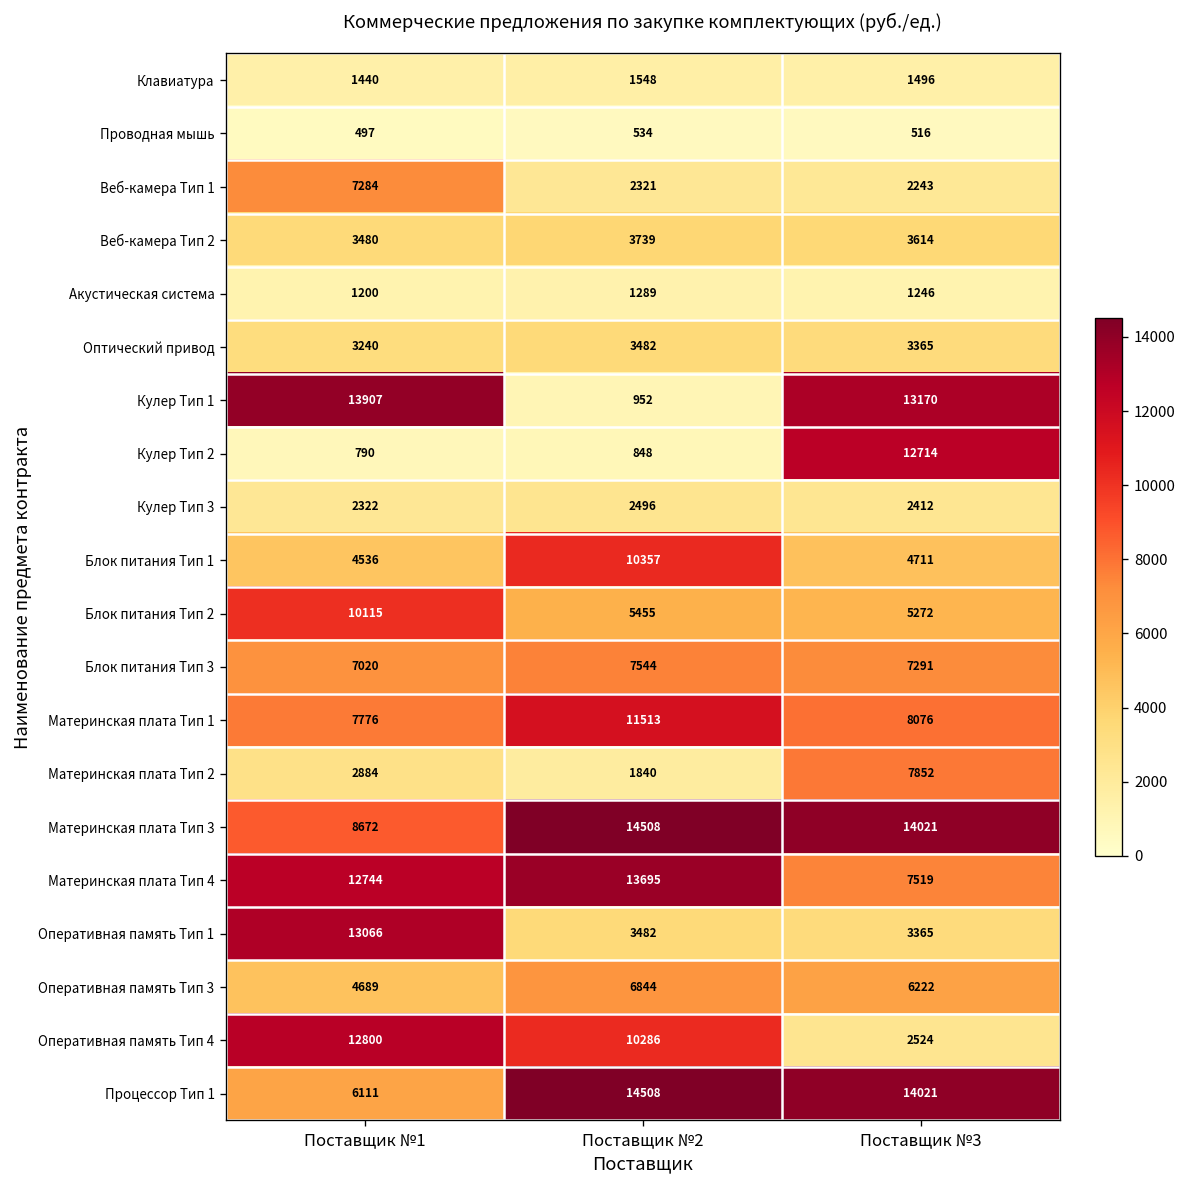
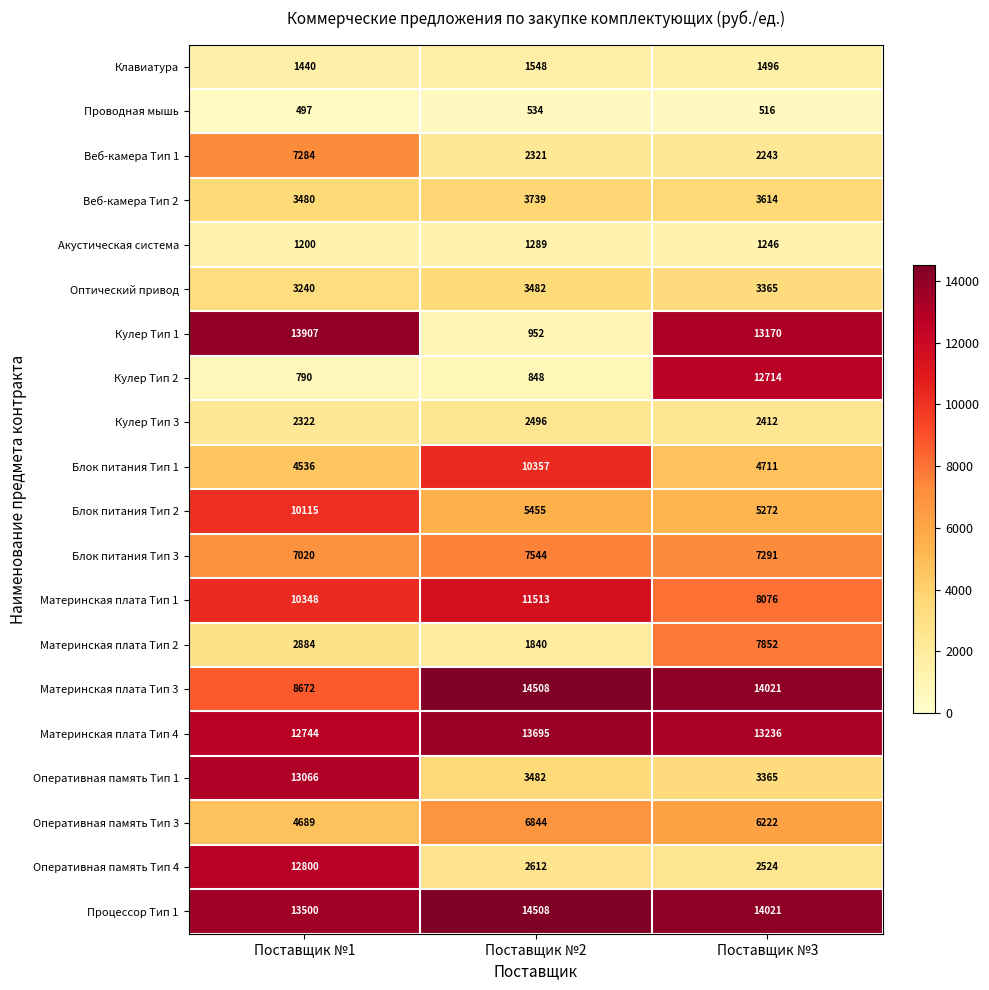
  {
    "Клавиатура": {
      "Поставщик №1": 1440,
      "Поставщик №2": 1548,
      "Поставщик №3": 1496
    },
    "Проводная мышь": {
      "Поставщик №1": 497,
      "Поставщик №2": 534,
      "Поставщик №3": 516
    },
    "Веб-камера Тип 1": {
      "Поставщик №1": 7284,
      "Поставщик №2": 2321,
      "Поставщик №3": 2243
    },
    "Веб-камера Тип 2": {
      "Поставщик №1": 3480,
      "Поставщик №2": 3739,
      "Поставщик №3": 3614
    },
    "Акустическая система": {
      "Поставщик №1": 1200,
      "Поставщик №2": 1289,
      "Поставщик №3": 1246
    },
    "Оптический привод": {
      "Поставщик №1": 3240,
      "Поставщик №2": 3482,
      "Поставщик №3": 3365
    },
    "Кулер Тип 1": {
      "Поставщик №1": 13907,
      "Поставщик №2": 952,
      "Поставщик №3": 13170
    },
    "Кулер Тип 2": {
      "Поставщик №1": 790,
      "Поставщик №2": 848,
      "Поставщик №3": 12714
    },
    "Кулер Тип 3": {
      "Поставщик №1": 2322,
      "Поставщик №2": 2496,
      "Поставщик №3": 2412
    },
    "Блок питания Тип 1": {
      "Поставщик №1": 4536,
      "Поставщик №2": 10357,
      "Поставщик №3": 4711
    },
    "Блок питания Тип 2": {
      "Поставщик №1": 10115,
      "Поставщик №2": 5455,
      "Поставщик №3": 5272
    },
    "Блок питания Тип 3": {
      "Поставщик №1": 7020,
      "Поставщик №2": 7544,
      "Поставщик №3": 7291
    },
    "Материнская плата Тип 1": {
-     "Поставщик №1": 7776,
+     "Поставщик №1": 10348,
      "Поставщик №2": 11513,
      "Поставщик №3": 8076
    },
    "Материнская плата Тип 2": {
      "Поставщик №1": 2884,
      "Поставщик №2": 1840,
      "Поставщик №3": 7852
    },
    "Материнская плата Тип 3": {
      "Поставщик №1": 8672,
      "Поставщик №2": 14508,
      "Поставщик №3": 14021
    },
    "Материнская плата Тип 4": {
      "Поставщик №1": 12744,
      "Поставщик №2": 13695,
-     "Поставщик №3": 7519
+     "Поставщик №3": 13236
    },
    "Оперативная память Тип 1": {
      "Поставщик №1": 13066,
      "Поставщик №2": 3482,
      "Поставщик №3": 3365
    },
    "Оперативная память Тип 3": {
      "Поставщик №1": 4689,
      "Поставщик №2": 6844,
      "Поставщик №3": 6222
    },
    "Оперативная память Тип 4": {
      "Поставщик №1": 12800,
-     "Поставщик №2": 10286,
+     "Поставщик №2": 2612,
      "Поставщик №3": 2524
    },
    "Процессор Тип 1": {
-     "Поставщик №1": 6111,
+     "Поставщик №1": 13500,
      "Поставщик №2": 14508,
      "Поставщик №3": 14021
    }
  }
